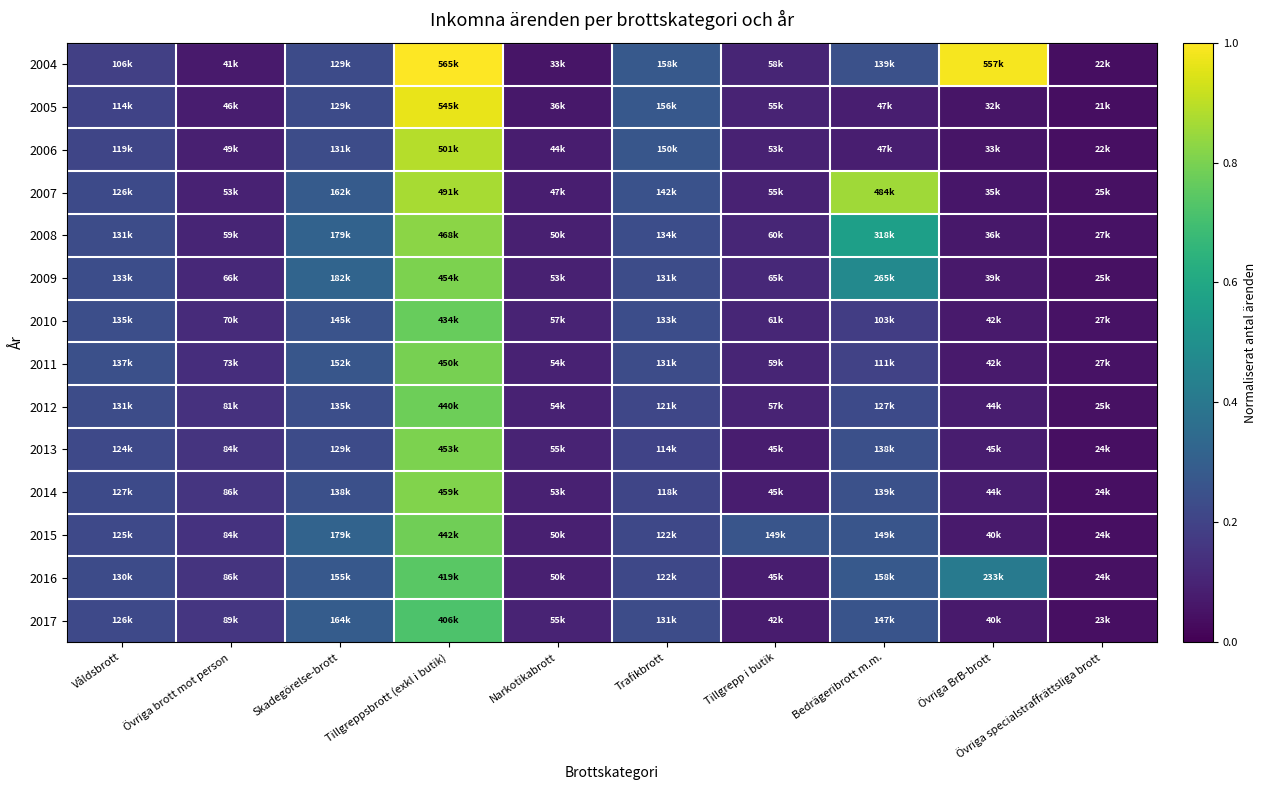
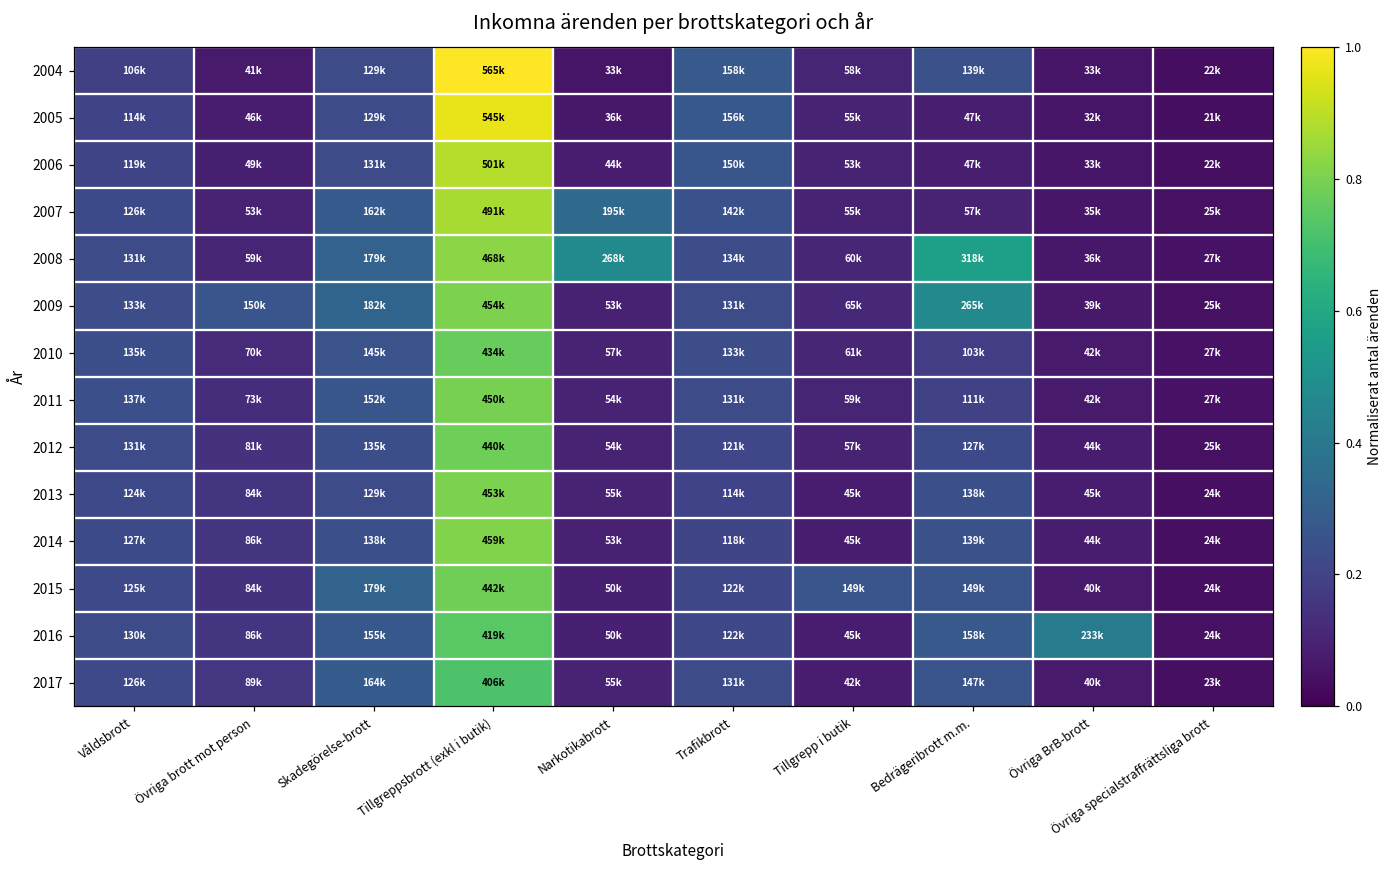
  {
    "2004": {
      "Våldsbrott": "106k",
      "Övriga brott mot person": "41k",
      "Skadegörelse-brott": "129k",
      "Tillgreppsbrott (exkl i butik)": "565k",
      "Narkotikabrott": "33k",
      "Trafikbrott": "158k",
      "Tillgrepp i butik": "58k",
      "Bedrägeribrott m.m.": "139k",
-     "Övriga BrB-brott": "557k",
+     "Övriga BrB-brott": "33k",
      "Övriga specialstraffrättsliga brott": "22k"
    },
    "2005": {
      "Våldsbrott": "114k",
      "Övriga brott mot person": "46k",
      "Skadegörelse-brott": "129k",
      "Tillgreppsbrott (exkl i butik)": "545k",
      "Narkotikabrott": "36k",
      "Trafikbrott": "156k",
      "Tillgrepp i butik": "55k",
      "Bedrägeribrott m.m.": "47k",
      "Övriga BrB-brott": "32k",
      "Övriga specialstraffrättsliga brott": "21k"
    },
    "2006": {
      "Våldsbrott": "119k",
      "Övriga brott mot person": "49k",
      "Skadegörelse-brott": "131k",
      "Tillgreppsbrott (exkl i butik)": "501k",
      "Narkotikabrott": "44k",
      "Trafikbrott": "150k",
      "Tillgrepp i butik": "53k",
      "Bedrägeribrott m.m.": "47k",
      "Övriga BrB-brott": "33k",
      "Övriga specialstraffrättsliga brott": "22k"
    },
    "2007": {
      "Våldsbrott": "126k",
      "Övriga brott mot person": "53k",
      "Skadegörelse-brott": "162k",
      "Tillgreppsbrott (exkl i butik)": "491k",
-     "Narkotikabrott": "47k",
+     "Narkotikabrott": "195k",
      "Trafikbrott": "142k",
      "Tillgrepp i butik": "55k",
-     "Bedrägeribrott m.m.": "484k",
+     "Bedrägeribrott m.m.": "57k",
      "Övriga BrB-brott": "35k",
      "Övriga specialstraffrättsliga brott": "25k"
    },
    "2008": {
      "Våldsbrott": "131k",
      "Övriga brott mot person": "59k",
      "Skadegörelse-brott": "179k",
      "Tillgreppsbrott (exkl i butik)": "468k",
-     "Narkotikabrott": "50k",
+     "Narkotikabrott": "268k",
      "Trafikbrott": "134k",
      "Tillgrepp i butik": "60k",
      "Bedrägeribrott m.m.": "318k",
      "Övriga BrB-brott": "36k",
      "Övriga specialstraffrättsliga brott": "27k"
    },
    "2009": {
      "Våldsbrott": "133k",
-     "Övriga brott mot person": "66k",
+     "Övriga brott mot person": "150k",
      "Skadegörelse-brott": "182k",
      "Tillgreppsbrott (exkl i butik)": "454k",
      "Narkotikabrott": "53k",
      "Trafikbrott": "131k",
      "Tillgrepp i butik": "65k",
      "Bedrägeribrott m.m.": "265k",
      "Övriga BrB-brott": "39k",
      "Övriga specialstraffrättsliga brott": "25k"
    },
    "2010": {
      "Våldsbrott": "135k",
      "Övriga brott mot person": "70k",
      "Skadegörelse-brott": "145k",
      "Tillgreppsbrott (exkl i butik)": "434k",
      "Narkotikabrott": "57k",
      "Trafikbrott": "133k",
      "Tillgrepp i butik": "61k",
      "Bedrägeribrott m.m.": "103k",
      "Övriga BrB-brott": "42k",
      "Övriga specialstraffrättsliga brott": "27k"
    },
    "2011": {
      "Våldsbrott": "137k",
      "Övriga brott mot person": "73k",
      "Skadegörelse-brott": "152k",
      "Tillgreppsbrott (exkl i butik)": "450k",
      "Narkotikabrott": "54k",
      "Trafikbrott": "131k",
      "Tillgrepp i butik": "59k",
      "Bedrägeribrott m.m.": "111k",
      "Övriga BrB-brott": "42k",
      "Övriga specialstraffrättsliga brott": "27k"
    },
    "2012": {
      "Våldsbrott": "131k",
      "Övriga brott mot person": "81k",
      "Skadegörelse-brott": "135k",
      "Tillgreppsbrott (exkl i butik)": "440k",
      "Narkotikabrott": "54k",
      "Trafikbrott": "121k",
      "Tillgrepp i butik": "57k",
      "Bedrägeribrott m.m.": "127k",
      "Övriga BrB-brott": "44k",
      "Övriga specialstraffrättsliga brott": "25k"
    },
    "2013": {
      "Våldsbrott": "124k",
      "Övriga brott mot person": "84k",
      "Skadegörelse-brott": "129k",
      "Tillgreppsbrott (exkl i butik)": "453k",
      "Narkotikabrott": "55k",
      "Trafikbrott": "114k",
      "Tillgrepp i butik": "45k",
      "Bedrägeribrott m.m.": "138k",
      "Övriga BrB-brott": "45k",
      "Övriga specialstraffrättsliga brott": "24k"
    },
    "2014": {
      "Våldsbrott": "127k",
      "Övriga brott mot person": "86k",
      "Skadegörelse-brott": "138k",
      "Tillgreppsbrott (exkl i butik)": "459k",
      "Narkotikabrott": "53k",
      "Trafikbrott": "118k",
      "Tillgrepp i butik": "45k",
      "Bedrägeribrott m.m.": "139k",
      "Övriga BrB-brott": "44k",
      "Övriga specialstraffrättsliga brott": "24k"
    },
    "2015": {
      "Våldsbrott": "125k",
      "Övriga brott mot person": "84k",
      "Skadegörelse-brott": "179k",
      "Tillgreppsbrott (exkl i butik)": "442k",
      "Narkotikabrott": "50k",
      "Trafikbrott": "122k",
      "Tillgrepp i butik": "149k",
      "Bedrägeribrott m.m.": "149k",
      "Övriga BrB-brott": "40k",
      "Övriga specialstraffrättsliga brott": "24k"
    },
    "2016": {
      "Våldsbrott": "130k",
      "Övriga brott mot person": "86k",
      "Skadegörelse-brott": "155k",
      "Tillgreppsbrott (exkl i butik)": "419k",
      "Narkotikabrott": "50k",
      "Trafikbrott": "122k",
      "Tillgrepp i butik": "45k",
      "Bedrägeribrott m.m.": "158k",
      "Övriga BrB-brott": "233k",
      "Övriga specialstraffrättsliga brott": "24k"
    },
    "2017": {
      "Våldsbrott": "126k",
      "Övriga brott mot person": "89k",
      "Skadegörelse-brott": "164k",
      "Tillgreppsbrott (exkl i butik)": "406k",
      "Narkotikabrott": "55k",
      "Trafikbrott": "131k",
      "Tillgrepp i butik": "42k",
      "Bedrägeribrott m.m.": "147k",
      "Övriga BrB-brott": "40k",
      "Övriga specialstraffrättsliga brott": "23k"
    }
  }
